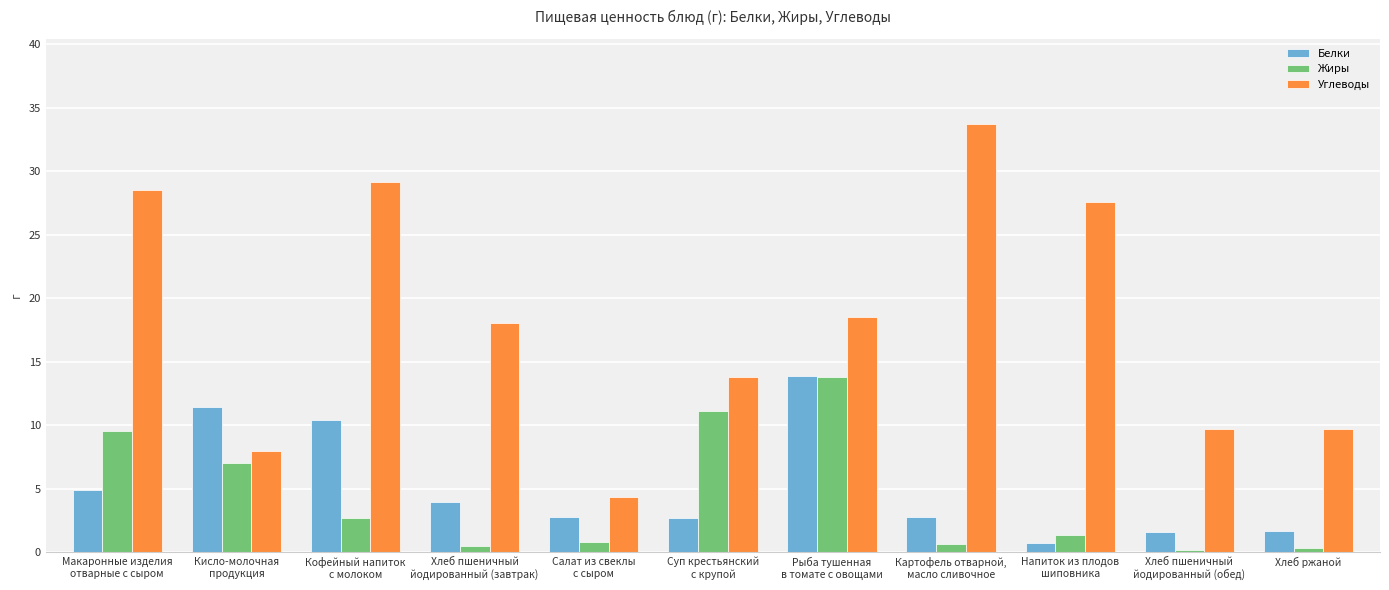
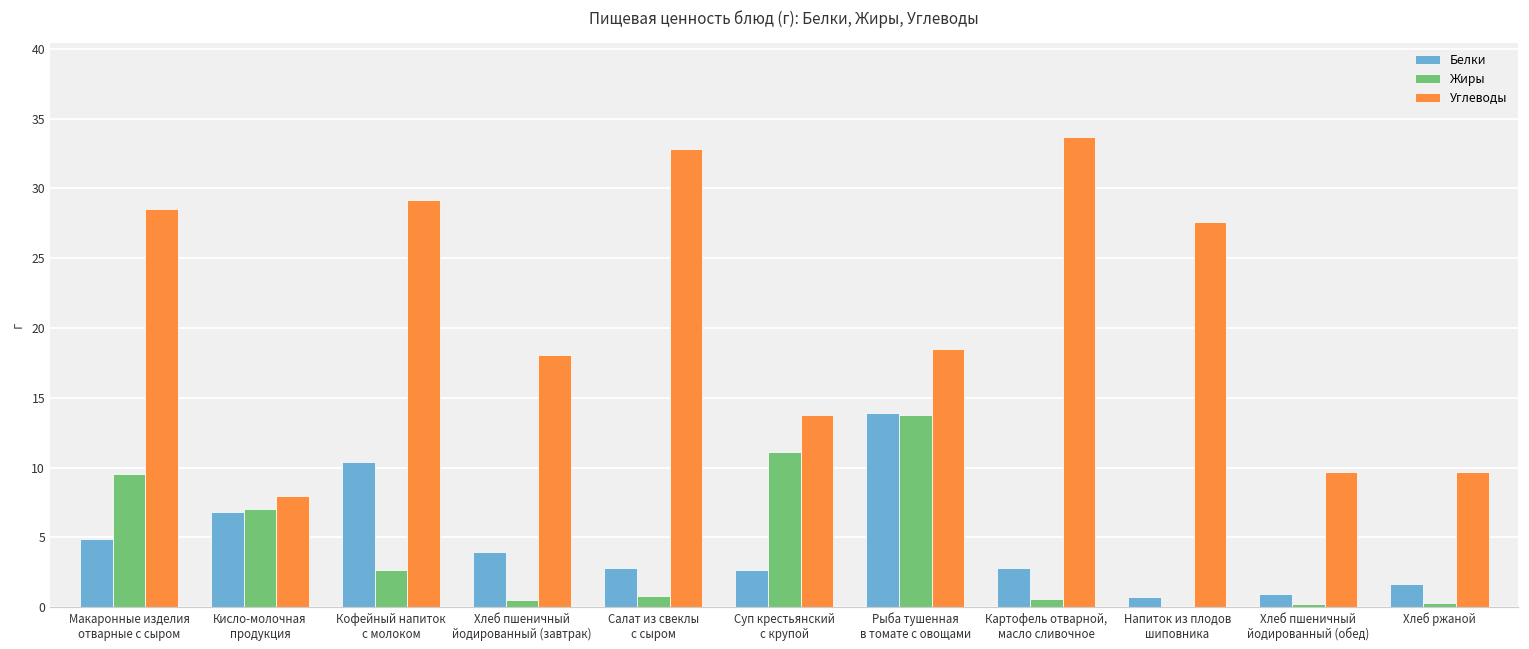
  {
    "Белки": {
      "Макаронные изделия отварные с сыром": 4.9,
-     "Кисло-молочная продукция": 11.4,
+     "Кисло-молочная продукция": 6.8,
      "Кофейный напиток с молоком": 10.4,
      "Хлеб пшеничный йодированный (завтрак)": 4.0,
      "Салат из свеклы с сыром": 2.8,
      "Суп крестьянский с крупой": 2.7,
      "Рыба тушенная в томате с овощами": 13.9,
      "Картофель отварной, масло сливочное": 2.8,
      "Напиток из плодов шиповника": 0.7,
-     "Хлеб пшеничный йодированный (обед)": 1.6,
+     "Хлеб пшеничный йодированный (обед)": 0.9,
      "Хлеб ржаной": 1.7
    },
    "Жиры": {
      "Макаронные изделия отварные с сыром": 9.6,
      "Кисло-молочная продукция": 7.0,
      "Кофейный напиток с молоком": 2.7,
      "Хлеб пшеничный йодированный (завтрак)": 0.5,
      "Салат из свеклы с сыром": 0.8,
      "Суп крестьянский с крупой": 11.1,
      "Рыба тушенная в томате с овощами": 13.8,
      "Картофель отварной, масло сливочное": 0.6,
-     "Напиток из плодов шиповника": 1.4,
+     "Напиток из плодов шиповника": 0.0,
      "Хлеб пшеничный йодированный (обед)": 0.2,
      "Хлеб ржаной": 0.3
    },
    "Углеводы": {
      "Макаронные изделия отварные с сыром": 28.5,
      "Кисло-молочная продукция": 8.0,
      "Кофейный напиток с молоком": 29.2,
      "Хлеб пшеничный йодированный (завтрак)": 18.1,
-     "Салат из свеклы с сыром": 4.3,
+     "Салат из свеклы с сыром": 32.8,
      "Суп крестьянский с крупой": 13.8,
      "Рыба тушенная в томате с овощами": 18.5,
      "Картофель отварной, масло сливочное": 33.7,
      "Напиток из плодов шиповника": 27.6,
      "Хлеб пшеничный йодированный (обед)": 9.7,
      "Хлеб ржаной": 9.7
    }
  }
